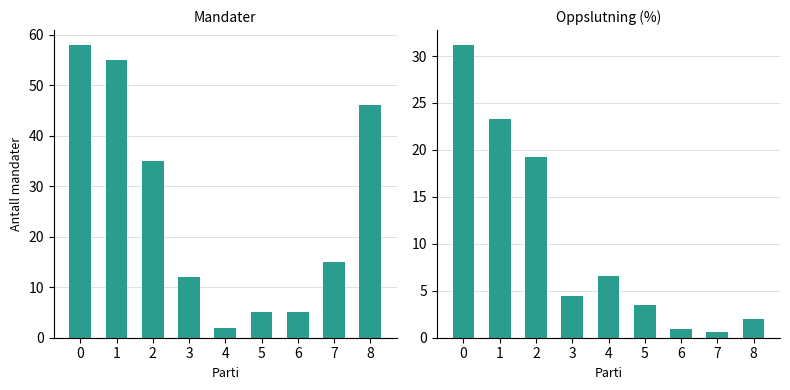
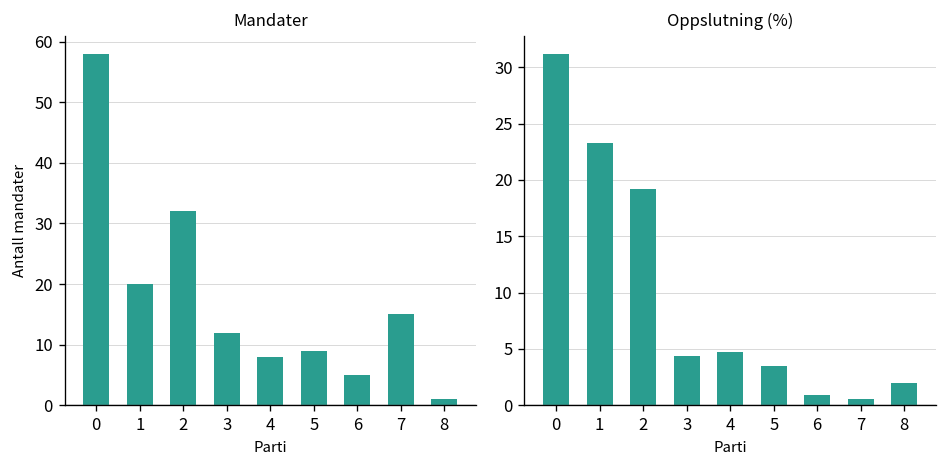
  {
    "Mandater": {
      "0": 58,
-     "1": 55,
-     "2": 35,
+     "1": 20,
+     "2": 32,
      "3": 12,
-     "4": 2,
-     "5": 5,
+     "4": 8,
+     "5": 9,
      "6": 5,
      "7": 15,
-     "8": 46
+     "8": 1
    },
    "Oppslutning (%)": {
      "0": 31,
      "1": 23,
      "2": 19,
      "3": 4,
-     "4": 7,
+     "4": 5,
      "5": 4,
      "6": 1,
      "7": 1,
      "8": 2
    }
  }
